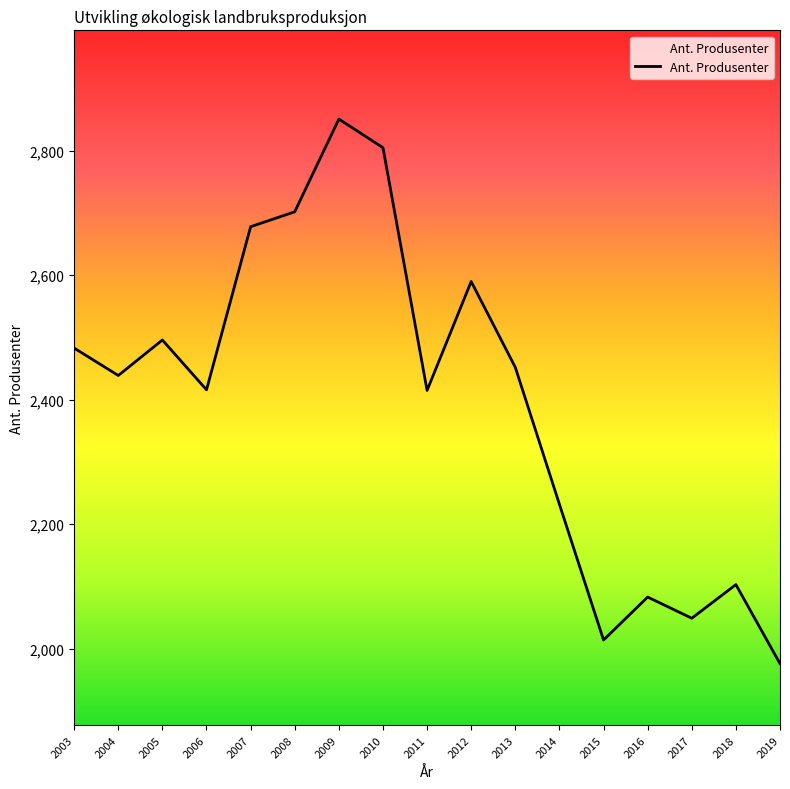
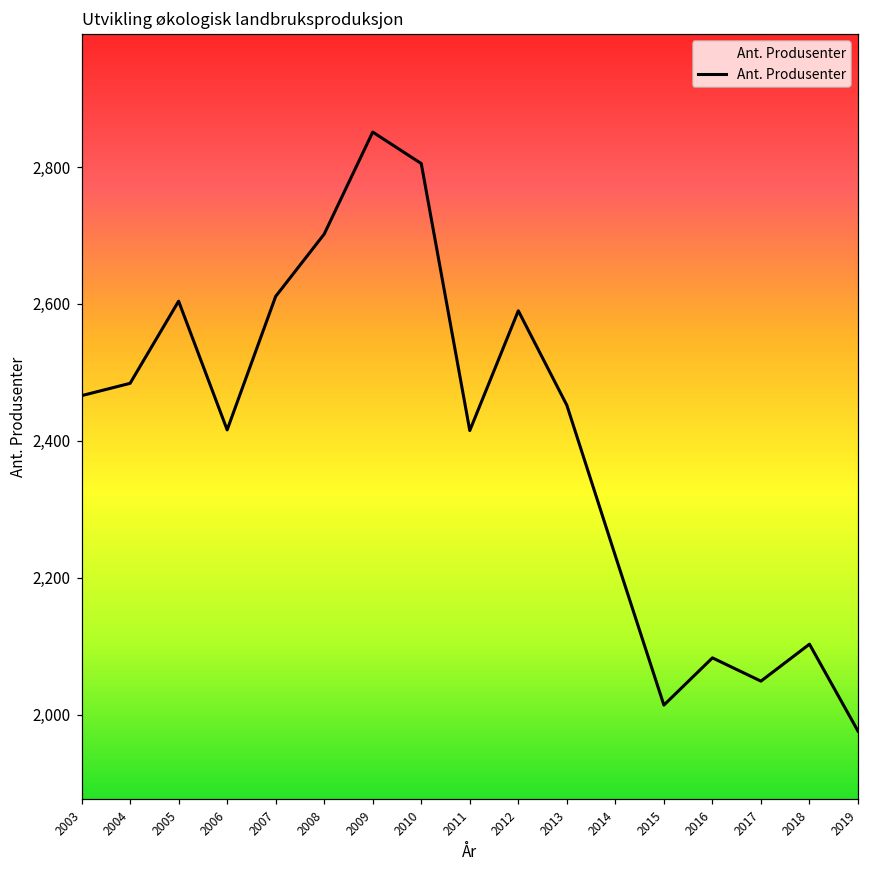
  {
-   "2003": "2,480",
-   "2004": "2,440",
-   "2005": "2,500",
+   "2003": "2,470",
+   "2004": "2,480",
+   "2005": "2,600",
    "2006": "2,420",
-   "2007": "2,680",
+   "2007": "2,610",
    "2008": "2,700",
    "2009": "2,850",
    "2010": "2,810",
    "2011": "2,420",
    "2012": "2,590",
    "2013": "2,450",
    "2014": "2,230",
    "2015": "2,010",
    "2016": "2,080",
    "2017": "2,050",
    "2018": "2,100",
    "2019": "1,980"
  }
